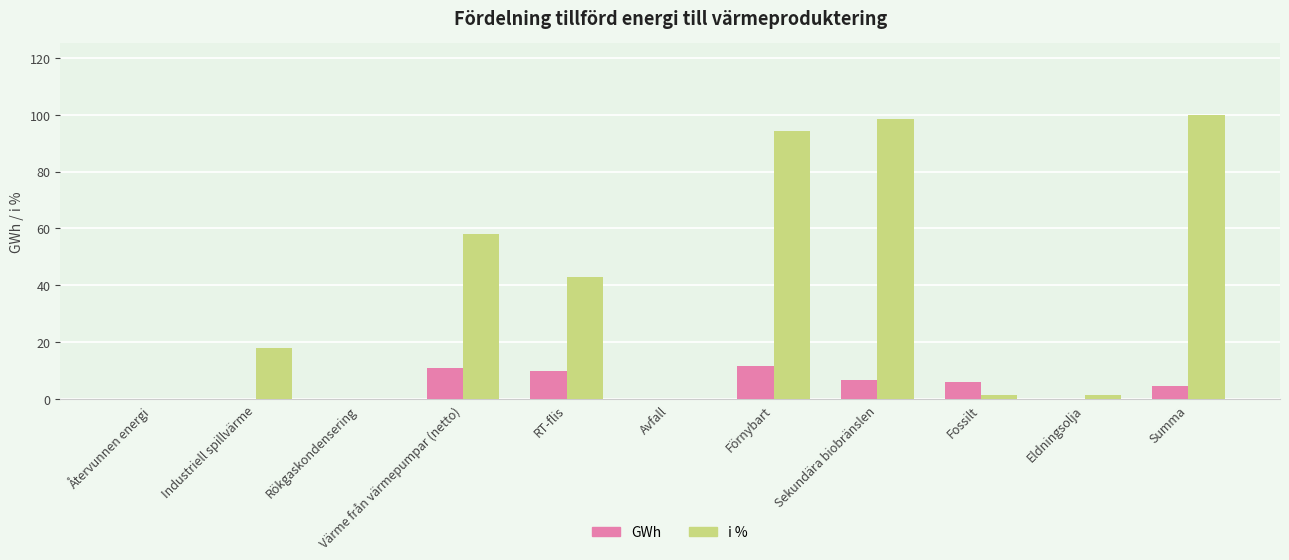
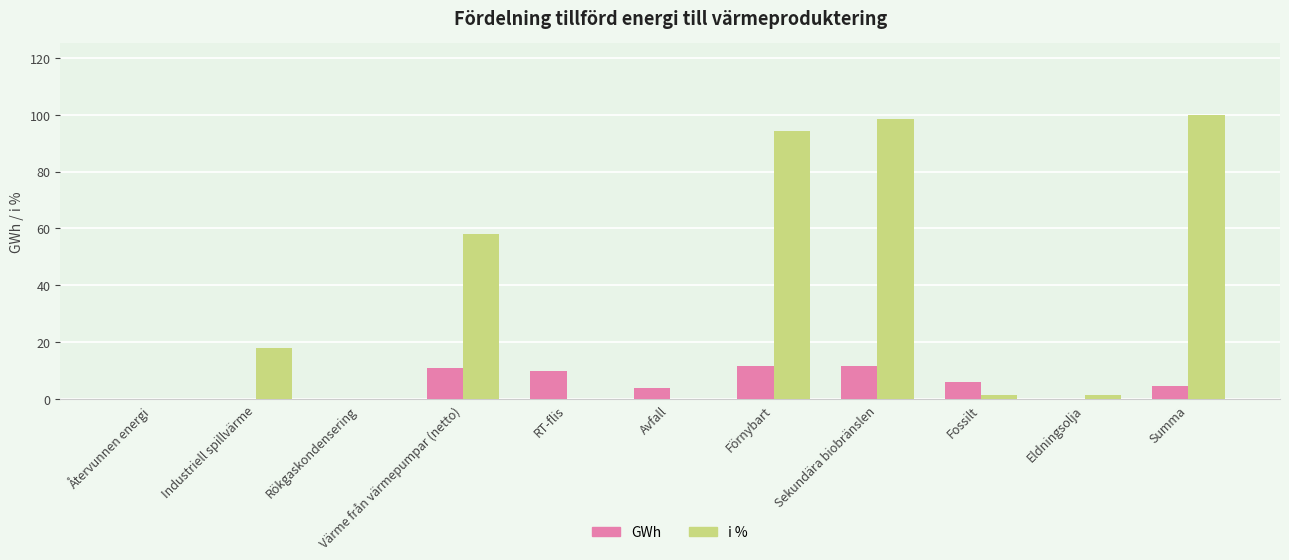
  {
    "GWh": {
      "Återvunnen energi": 0,
      "Industriell spillvärme": 0,
      "Rökgaskondensering": 0,
      "Värme från värmepumpar (netto)": 11,
      "RT-flis": 10,
-     "Avfall": 0,
+     "Avfall": 4,
      "Förnybart": 12,
-     "Sekundära biobränslen": 7,
+     "Sekundära biobränslen": 12,
      "Fossilt": 6,
      "Summa": 5
    },
    "i %": {
      "Återvunnen energi": 0,
      "Industriell spillvärme": 18,
      "Rökgaskondensering": 0,
      "Värme från värmepumpar (netto)": 58,
-     "RT-flis": 43,
+     "RT-flis": 0,
      "Avfall": 0,
      "Förnybart": 94,
      "Sekundära biobränslen": 99,
      "Fossilt": 1,
      "Eldningsolja": 1,
      "Summa": 100
    }
  }
